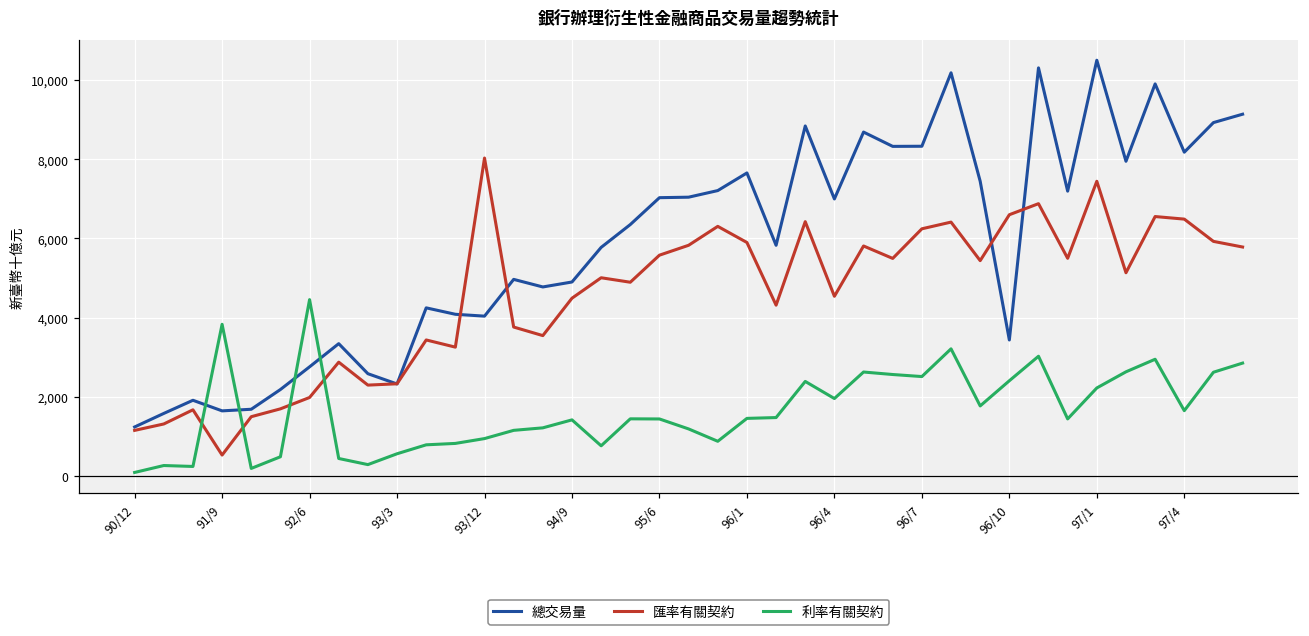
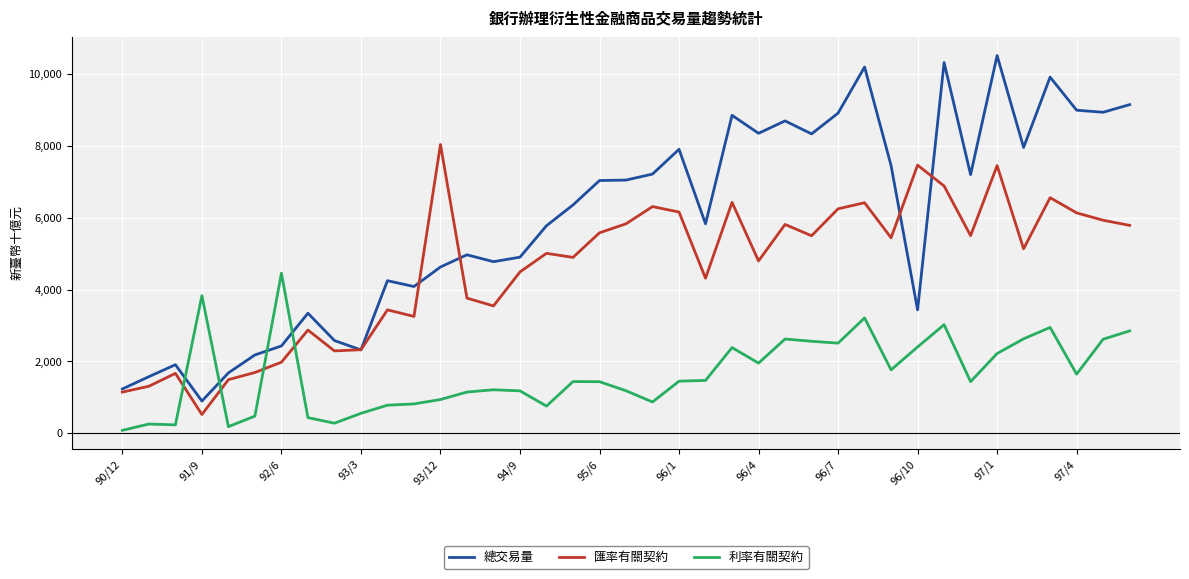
  {
    "總交易量": {
      "90/12": "1,200",
-     "91/9": "1,600",
-     "92/6": "2,800",
-     "93/12": "4,000",
+     "91/9": "900",
+     "92/6": "2,400",
+     "93/12": "4,600",
      "94/9": "4,900",
      "95/6": "7,000",
-     "96/1": "7,700",
-     "96/4": "7,000",
-     "96/7": "8,300",
+     "96/1": "7,900",
+     "96/4": "8,300",
+     "96/7": "8,900",
      "96/10": "3,400",
      "97/1": "10,500",
-     "97/4": "8,200"
+     "97/4": "9,000"
    },
    "匯率有關契約": {
      "90/12": "1,100",
      "91/9": "500",
      "92/6": "2,000",
      "93/12": "8,000",
      "94/9": "4,500",
      "95/6": "5,600",
-     "96/1": "5,900",
-     "96/4": "4,500",
+     "96/1": "6,200",
+     "96/4": "4,800",
      "96/7": "6,200",
-     "96/10": "6,600",
+     "96/10": "7,500",
      "97/1": "7,400",
-     "97/4": "6,500"
+     "97/4": "6,100"
    },
    "利率有關契約": {
      "90/12": "100",
      "91/9": "3,800",
      "92/6": "4,500",
      "93/3": "600",
      "93/12": "900",
-     "94/9": "1,400",
+     "94/9": "1,200",
      "95/6": "1,400",
      "96/1": "1,500",
      "96/4": "2,000",
      "96/7": "2,500",
      "96/10": "2,400",
      "97/1": "2,200",
      "97/4": "1,600"
    }
  }
